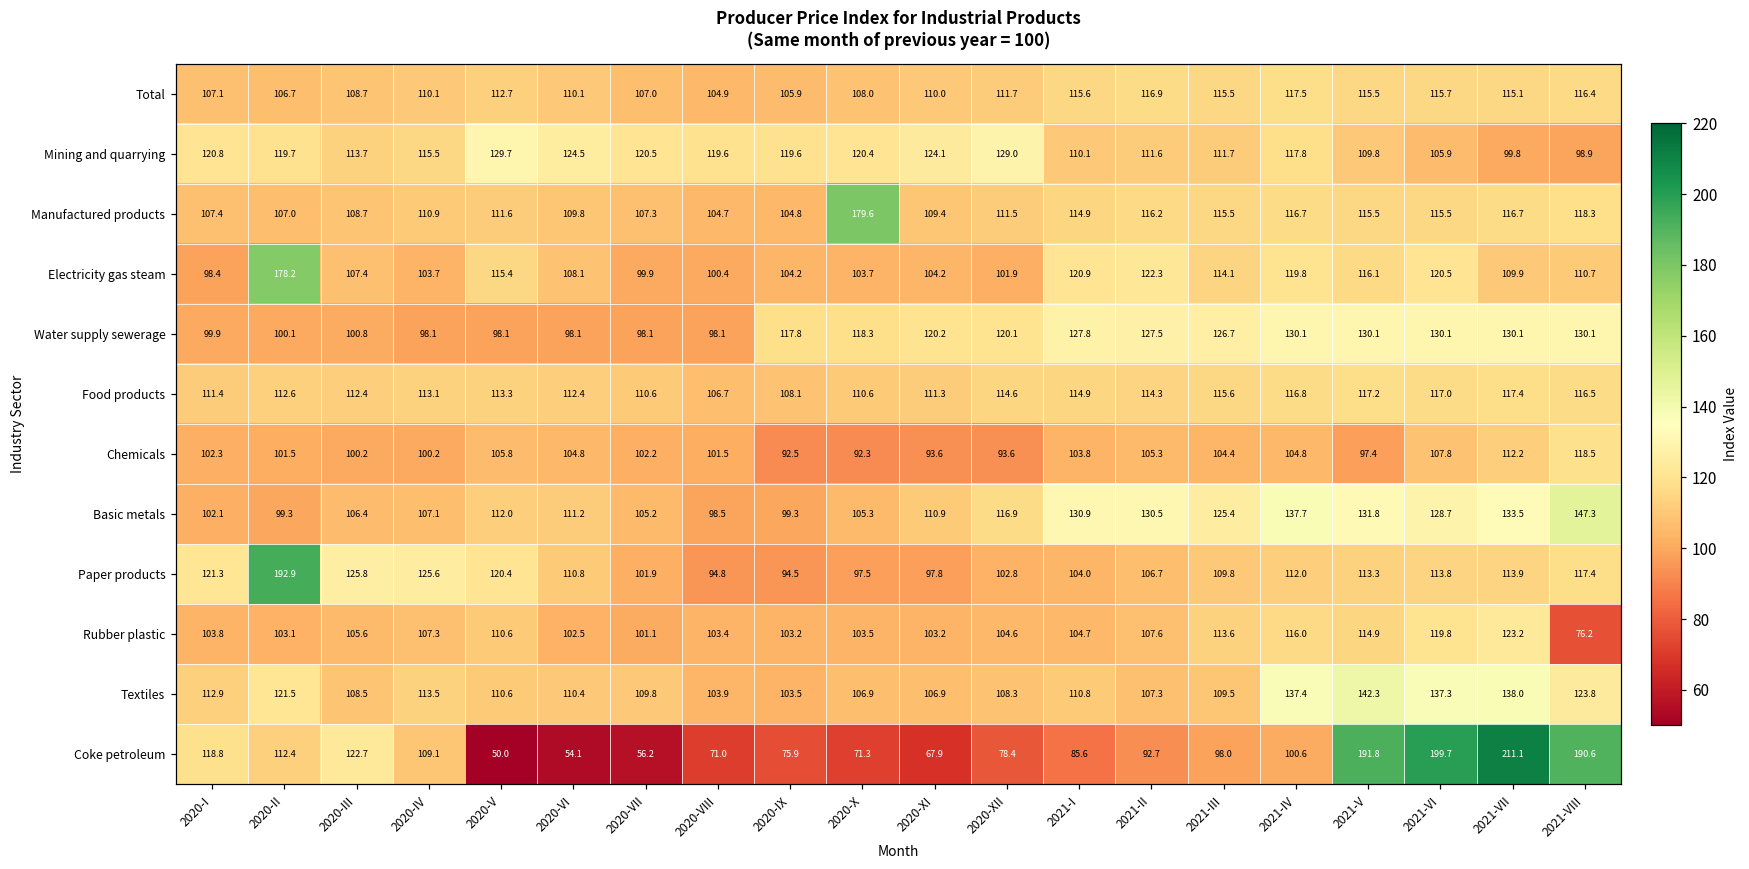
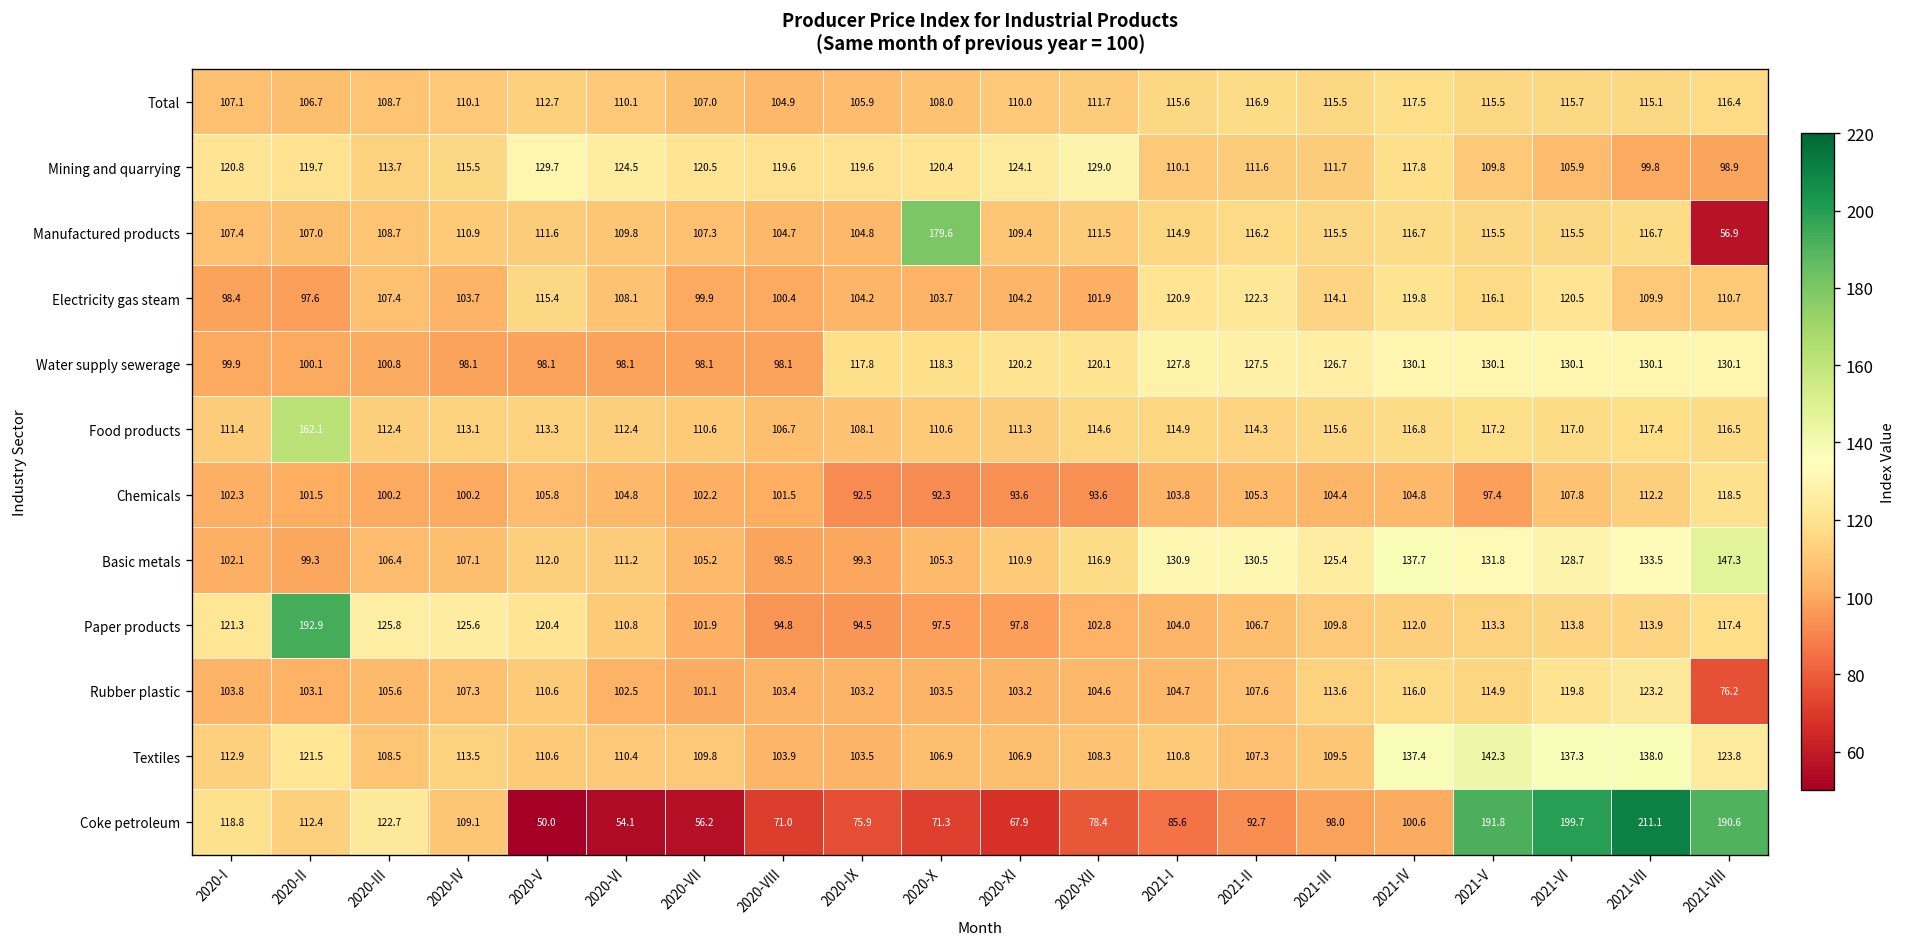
  {
    "Manufactured products": {
      "2020-I": 107.4,
      "2020-II": 107.0,
      "2020-III": 108.7,
      "2020-IV": 110.9,
      "2020-V": 111.6,
      "2020-VI": 109.8,
      "2020-VII": 107.3,
      "2020-VIII": 104.7,
      "2020-IX": 104.8,
      "2020-X": 179.6,
      "2020-XI": 109.4,
      "2020-XII": 111.5,
      "2021-I": 114.9,
      "2021-II": 116.2,
      "2021-III": 115.5,
      "2021-IV": 116.7,
      "2021-V": 115.5,
      "2021-VI": 115.5,
      "2021-VII": 116.7,
-     "2021-VIII": 118.3
+     "2021-VIII": 56.9
    },
    "Electricity gas steam": {
      "2020-I": 98.4,
-     "2020-II": 178.2,
+     "2020-II": 97.6,
      "2020-III": 107.4,
      "2020-IV": 103.7,
      "2020-V": 115.4,
      "2020-VI": 108.1,
      "2020-VII": 99.9,
      "2020-VIII": 100.4,
      "2020-IX": 104.2,
      "2020-X": 103.7,
      "2020-XI": 104.2,
      "2020-XII": 101.9,
      "2021-I": 120.9,
      "2021-II": 122.3,
      "2021-III": 114.1,
      "2021-IV": 119.8,
      "2021-V": 116.1,
      "2021-VI": 120.5,
      "2021-VII": 109.9,
      "2021-VIII": 110.7
    },
    "Food products": {
      "2020-I": 111.4,
-     "2020-II": 112.6,
+     "2020-II": 162.1,
      "2020-III": 112.4,
      "2020-IV": 113.1,
      "2020-V": 113.3,
      "2020-VI": 112.4,
      "2020-VII": 110.6,
      "2020-VIII": 106.7,
      "2020-IX": 108.1,
      "2020-X": 110.6,
      "2020-XI": 111.3,
      "2020-XII": 114.6,
      "2021-I": 114.9,
      "2021-II": 114.3,
      "2021-III": 115.6,
      "2021-IV": 116.8,
      "2021-V": 117.2,
      "2021-VI": 117.0,
      "2021-VII": 117.4,
      "2021-VIII": 116.5
    }
  }
